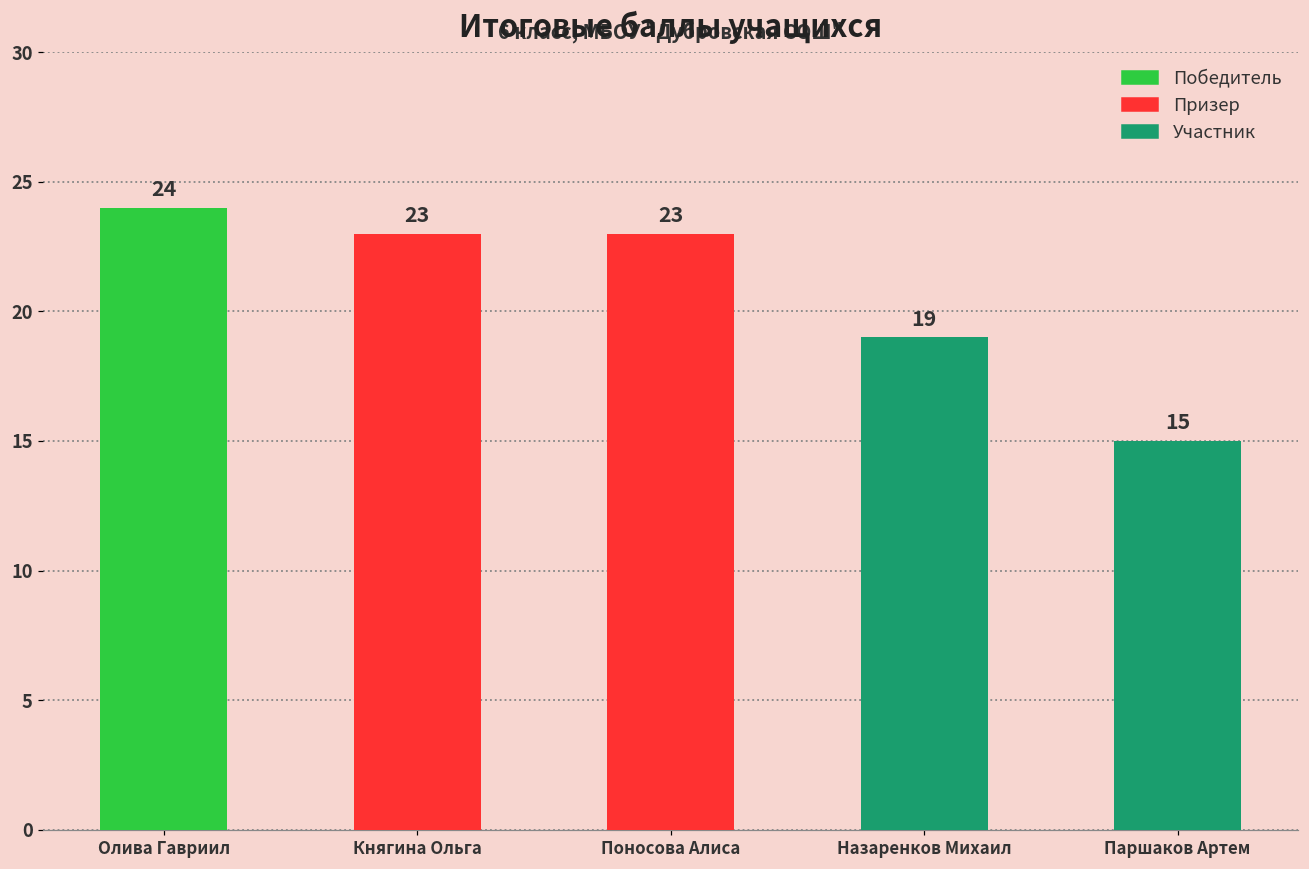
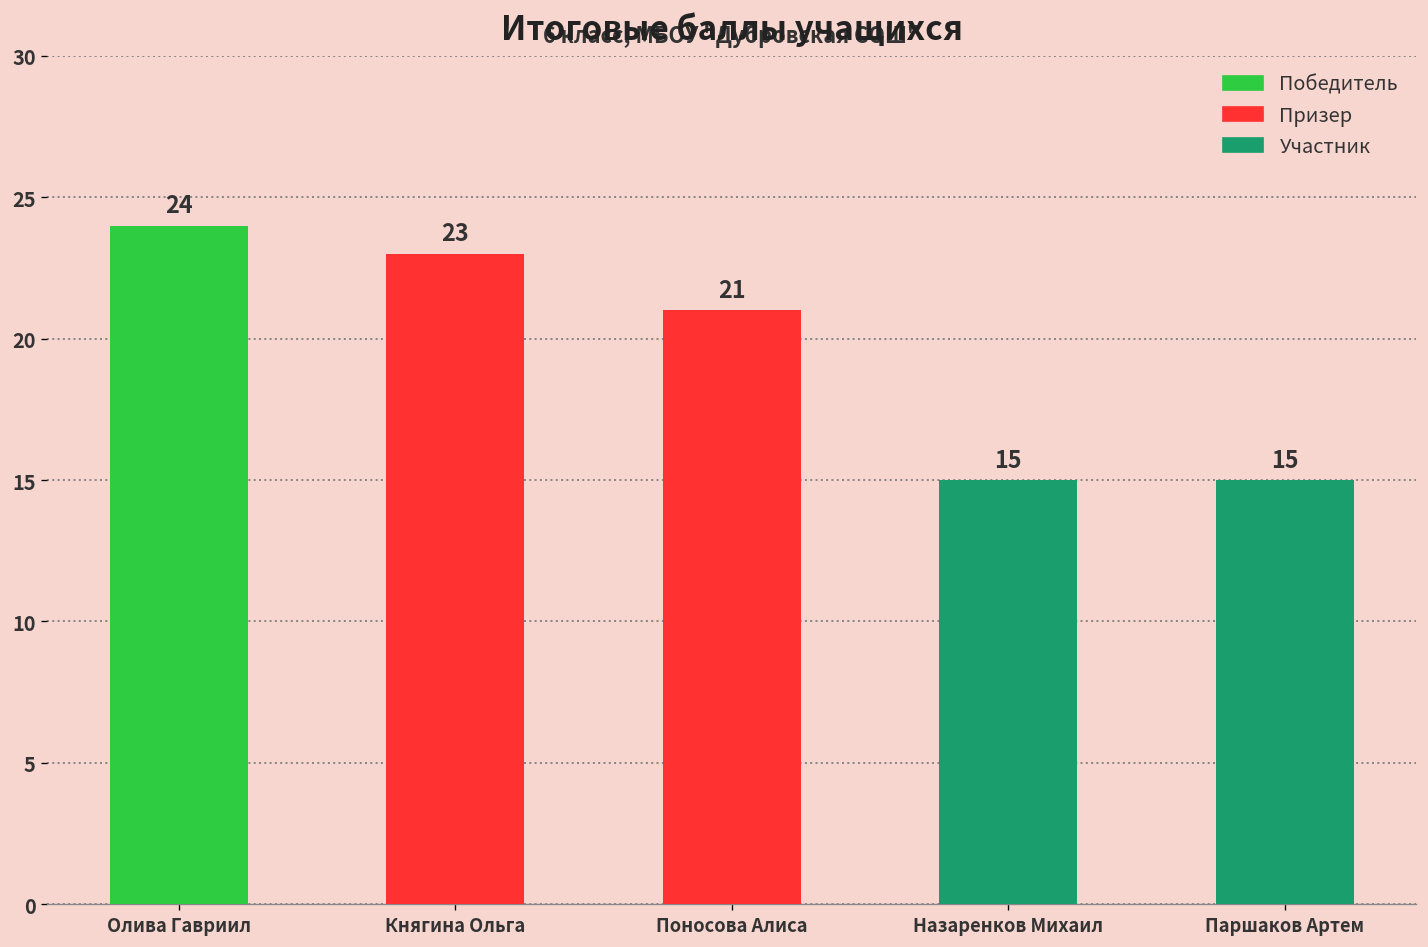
  {
    "Олива Гавриил": 24,
    "Княгина Ольга": 23,
-   "Поносова Алиса": 23,
-   "Назаренков Михаил": 19,
+   "Поносова Алиса": 21,
+   "Назаренков Михаил": 15,
    "Паршаков Артем": 15
  }
